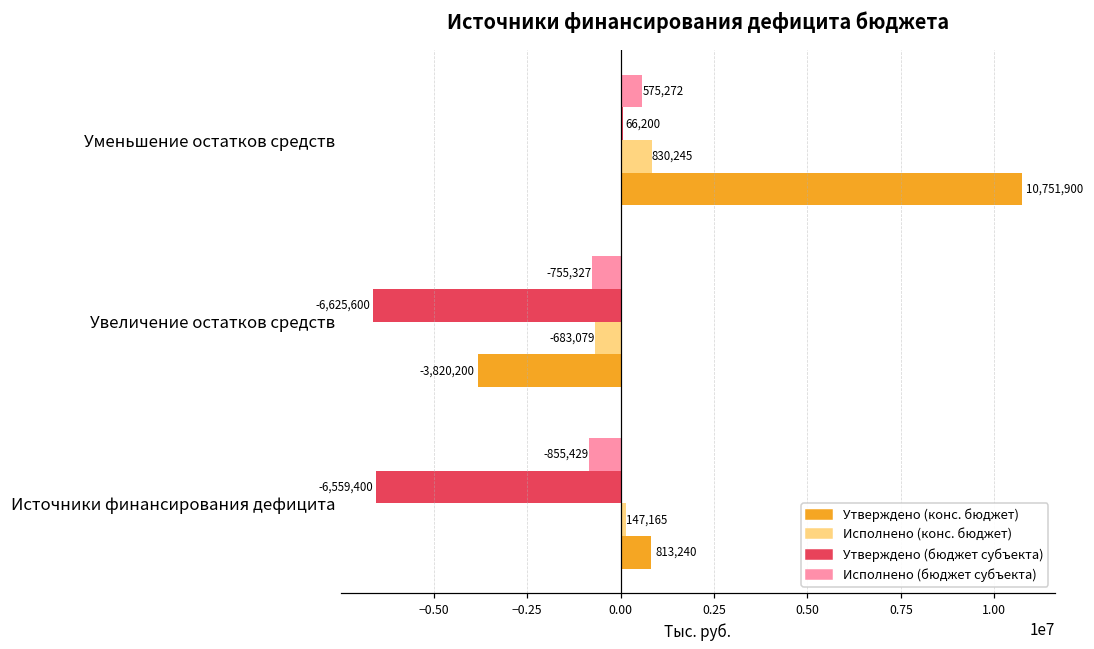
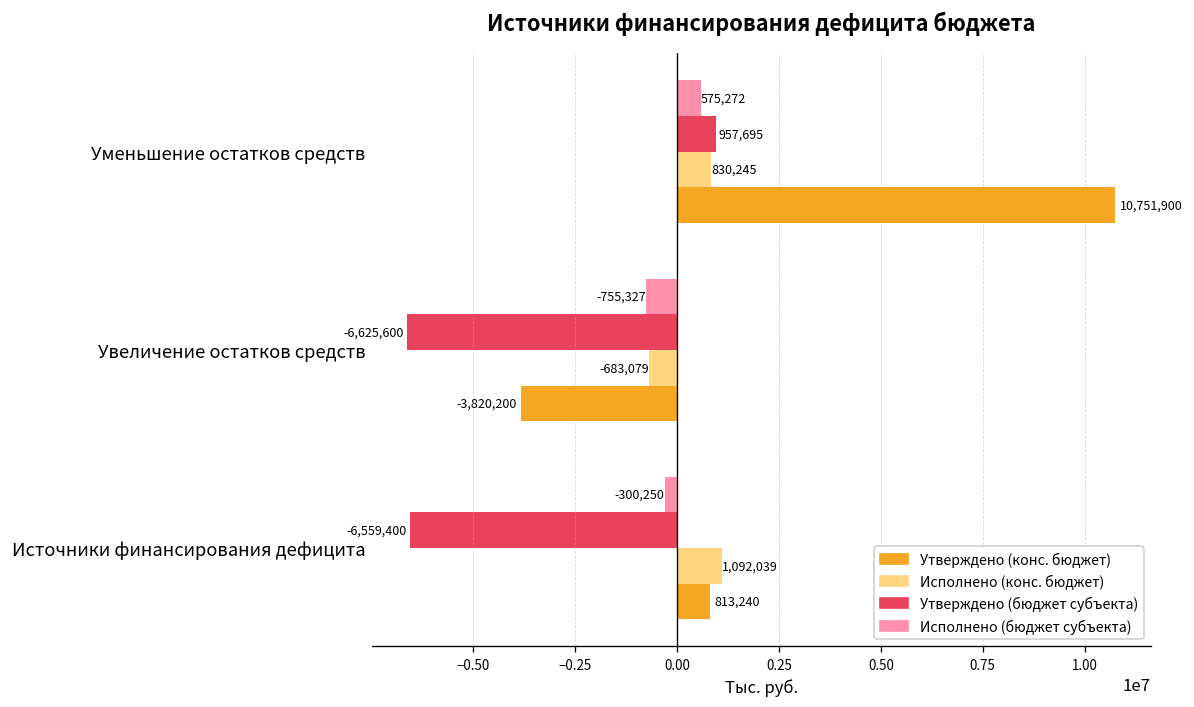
  {
    "Утверждено (конс. бюджет)": {
      "Уменьшение остатков средств": "10,751,900",
      "Увеличение остатков средств": "-3,820,200",
      "Источники финансирования дефицита": "813,240"
    },
    "Исполнено (конс. бюджет)": {
      "Уменьшение остатков средств": "830,245",
      "Увеличение остатков средств": "-683,079",
-     "Источники финансирования дефицита": "147,165"
+     "Источники финансирования дефицита": "1,092,039"
    },
    "Утверждено (бюджет субъекта)": {
-     "Уменьшение остатков средств": "66,200",
+     "Уменьшение остатков средств": "957,695",
      "Увеличение остатков средств": "-6,625,600",
      "Источники финансирования дефицита": "-6,559,400"
    },
    "Исполнено (бюджет субъекта)": {
      "Уменьшение остатков средств": "575,272",
      "Увеличение остатков средств": "-755,327",
-     "Источники финансирования дефицита": "-855,429"
+     "Источники финансирования дефицита": "-300,250"
    }
  }
